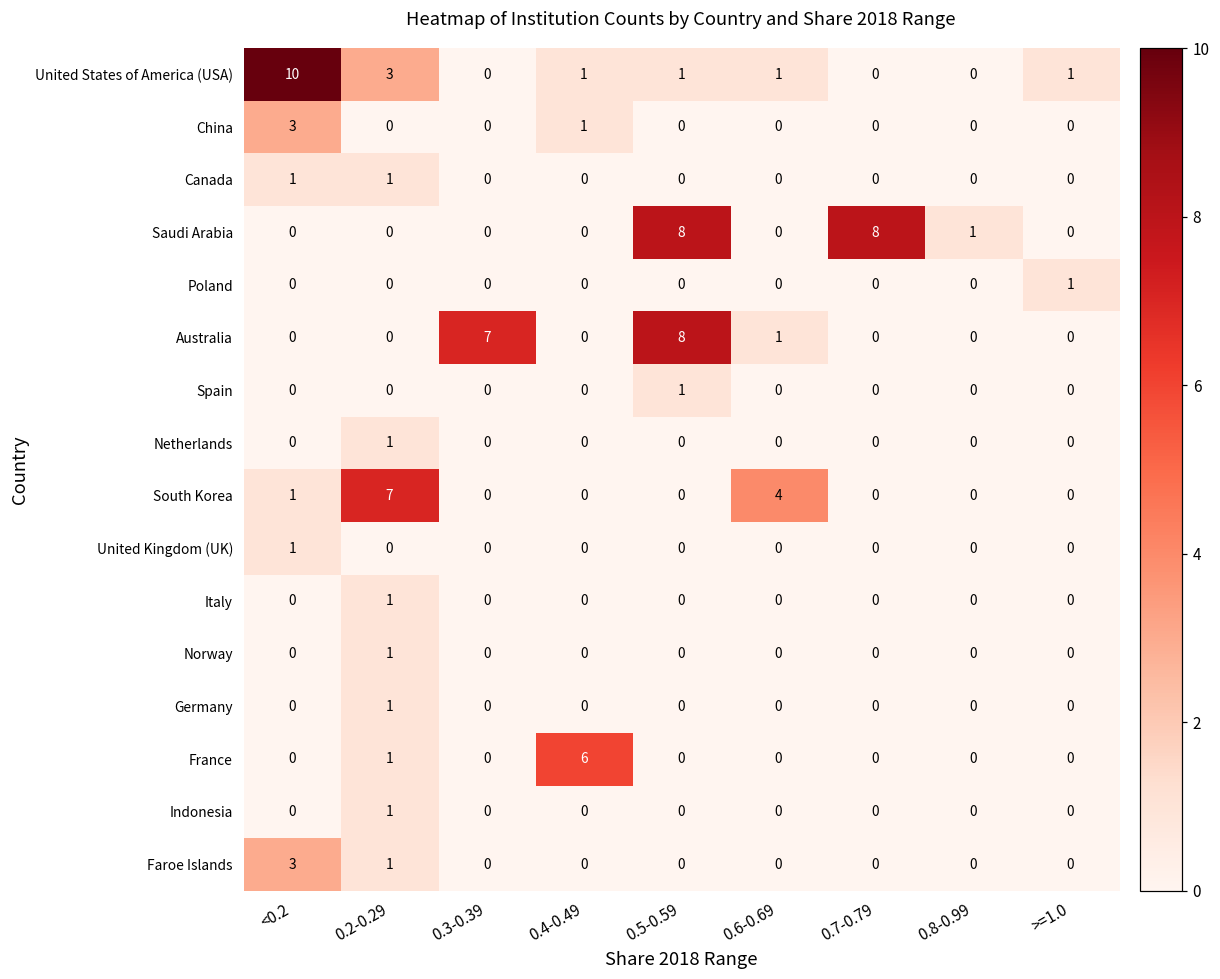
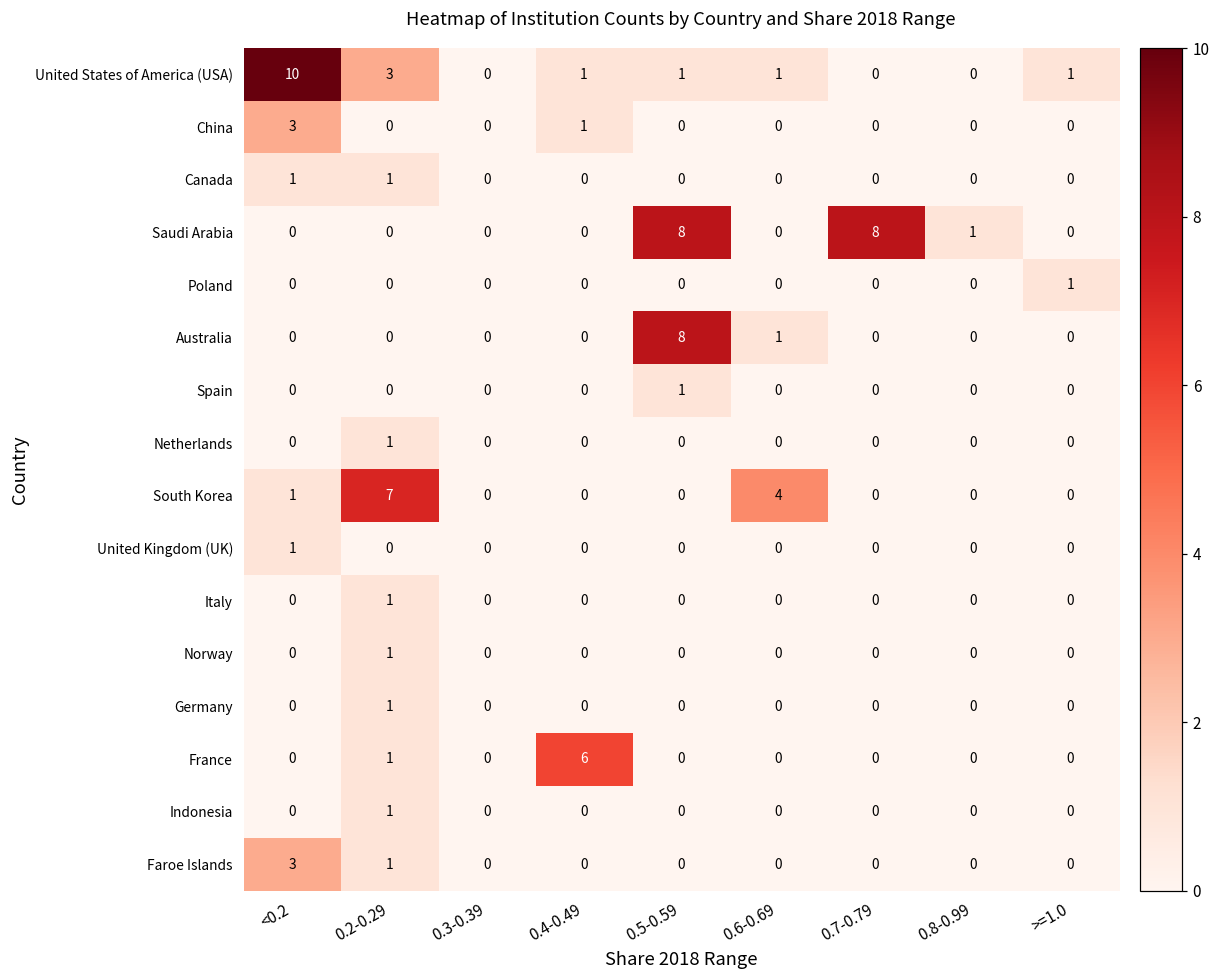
  {
    "United States of America (USA)": {
      "<0.2": 10,
      "0.2-0.29": 3,
      "0.3-0.39": 0,
      "0.4-0.49": 1,
      "0.5-0.59": 1,
      "0.6-0.69": 1,
      "0.7-0.79": 0,
      "0.8-0.99": 0,
      ">=1.0": 1
    },
    "China": {
      "<0.2": 3,
      "0.2-0.29": 0,
      "0.3-0.39": 0,
      "0.4-0.49": 1,
      "0.5-0.59": 0,
      "0.6-0.69": 0,
      "0.7-0.79": 0,
      "0.8-0.99": 0,
      ">=1.0": 0
    },
    "Canada": {
      "<0.2": 1,
      "0.2-0.29": 1,
      "0.3-0.39": 0,
      "0.4-0.49": 0,
      "0.5-0.59": 0,
      "0.6-0.69": 0,
      "0.7-0.79": 0,
      "0.8-0.99": 0,
      ">=1.0": 0
    },
    "Saudi Arabia": {
      "<0.2": 0,
      "0.2-0.29": 0,
      "0.3-0.39": 0,
      "0.4-0.49": 0,
      "0.5-0.59": 8,
      "0.6-0.69": 0,
      "0.7-0.79": 8,
      "0.8-0.99": 1,
      ">=1.0": 0
    },
    "Poland": {
      "<0.2": 0,
      "0.2-0.29": 0,
      "0.3-0.39": 0,
      "0.4-0.49": 0,
      "0.5-0.59": 0,
      "0.6-0.69": 0,
      "0.7-0.79": 0,
      "0.8-0.99": 0,
      ">=1.0": 1
    },
    "Australia": {
      "<0.2": 0,
      "0.2-0.29": 0,
-     "0.3-0.39": 7,
+     "0.3-0.39": 0,
      "0.4-0.49": 0,
      "0.5-0.59": 8,
      "0.6-0.69": 1,
      "0.7-0.79": 0,
      "0.8-0.99": 0,
      ">=1.0": 0
    },
    "Spain": {
      "<0.2": 0,
      "0.2-0.29": 0,
      "0.3-0.39": 0,
      "0.4-0.49": 0,
      "0.5-0.59": 1,
      "0.6-0.69": 0,
      "0.7-0.79": 0,
      "0.8-0.99": 0,
      ">=1.0": 0
    },
    "Netherlands": {
      "<0.2": 0,
      "0.2-0.29": 1,
      "0.3-0.39": 0,
      "0.4-0.49": 0,
      "0.5-0.59": 0,
      "0.6-0.69": 0,
      "0.7-0.79": 0,
      "0.8-0.99": 0,
      ">=1.0": 0
    },
    "South Korea": {
      "<0.2": 1,
      "0.2-0.29": 7,
      "0.3-0.39": 0,
      "0.4-0.49": 0,
      "0.5-0.59": 0,
      "0.6-0.69": 4,
      "0.7-0.79": 0,
      "0.8-0.99": 0,
      ">=1.0": 0
    },
    "United Kingdom (UK)": {
      "<0.2": 1,
      "0.2-0.29": 0,
      "0.3-0.39": 0,
      "0.4-0.49": 0,
      "0.5-0.59": 0,
      "0.6-0.69": 0,
      "0.7-0.79": 0,
      "0.8-0.99": 0,
      ">=1.0": 0
    },
    "Italy": {
      "<0.2": 0,
      "0.2-0.29": 1,
      "0.3-0.39": 0,
      "0.4-0.49": 0,
      "0.5-0.59": 0,
      "0.6-0.69": 0,
      "0.7-0.79": 0,
      "0.8-0.99": 0,
      ">=1.0": 0
    },
    "Norway": {
      "<0.2": 0,
      "0.2-0.29": 1,
      "0.3-0.39": 0,
      "0.4-0.49": 0,
      "0.5-0.59": 0,
      "0.6-0.69": 0,
      "0.7-0.79": 0,
      "0.8-0.99": 0,
      ">=1.0": 0
    },
    "Germany": {
      "<0.2": 0,
      "0.2-0.29": 1,
      "0.3-0.39": 0,
      "0.4-0.49": 0,
      "0.5-0.59": 0,
      "0.6-0.69": 0,
      "0.7-0.79": 0,
      "0.8-0.99": 0,
      ">=1.0": 0
    },
    "France": {
      "<0.2": 0,
      "0.2-0.29": 1,
      "0.3-0.39": 0,
      "0.4-0.49": 6,
      "0.5-0.59": 0,
      "0.6-0.69": 0,
      "0.7-0.79": 0,
      "0.8-0.99": 0,
      ">=1.0": 0
    },
    "Indonesia": {
      "<0.2": 0,
      "0.2-0.29": 1,
      "0.3-0.39": 0,
      "0.4-0.49": 0,
      "0.5-0.59": 0,
      "0.6-0.69": 0,
      "0.7-0.79": 0,
      "0.8-0.99": 0,
      ">=1.0": 0
    },
    "Faroe Islands": {
      "<0.2": 3,
      "0.2-0.29": 1,
      "0.3-0.39": 0,
      "0.4-0.49": 0,
      "0.5-0.59": 0,
      "0.6-0.69": 0,
      "0.7-0.79": 0,
      "0.8-0.99": 0,
      ">=1.0": 0
    }
  }
